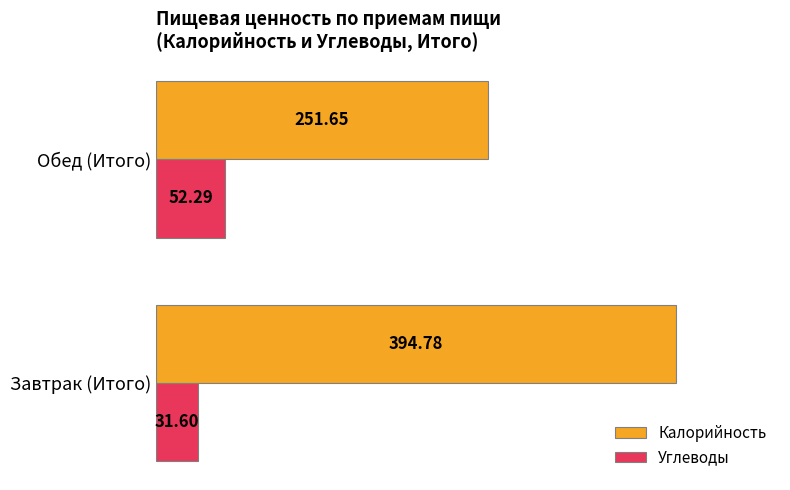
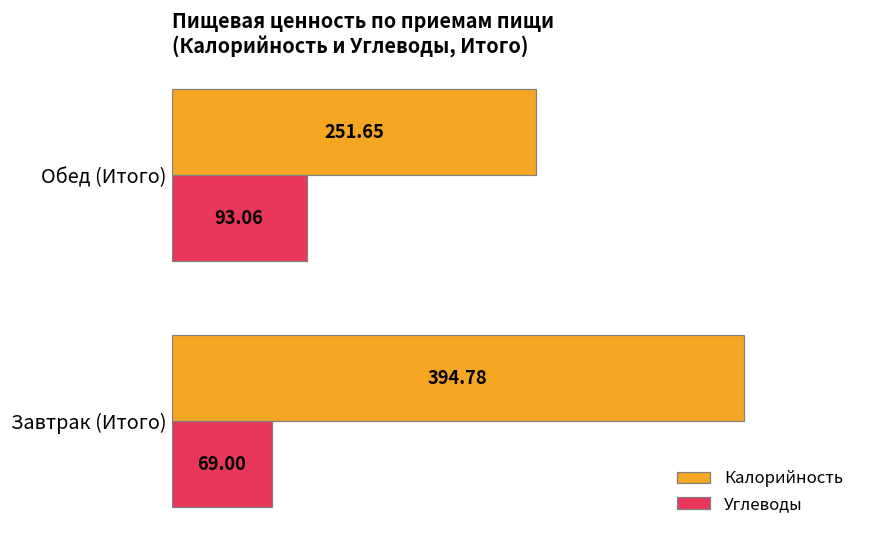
  {
    "Калорийность": {
      "Обед (Итого)": 251.65,
      "Завтрак (Итого)": 394.78
    },
    "Углеводы": {
-     "Обед (Итого)": 52.29,
-     "Завтрак (Итого)": 31.60
+     "Обед (Итого)": 93.06,
+     "Завтрак (Итого)": 69.00
    }
  }
